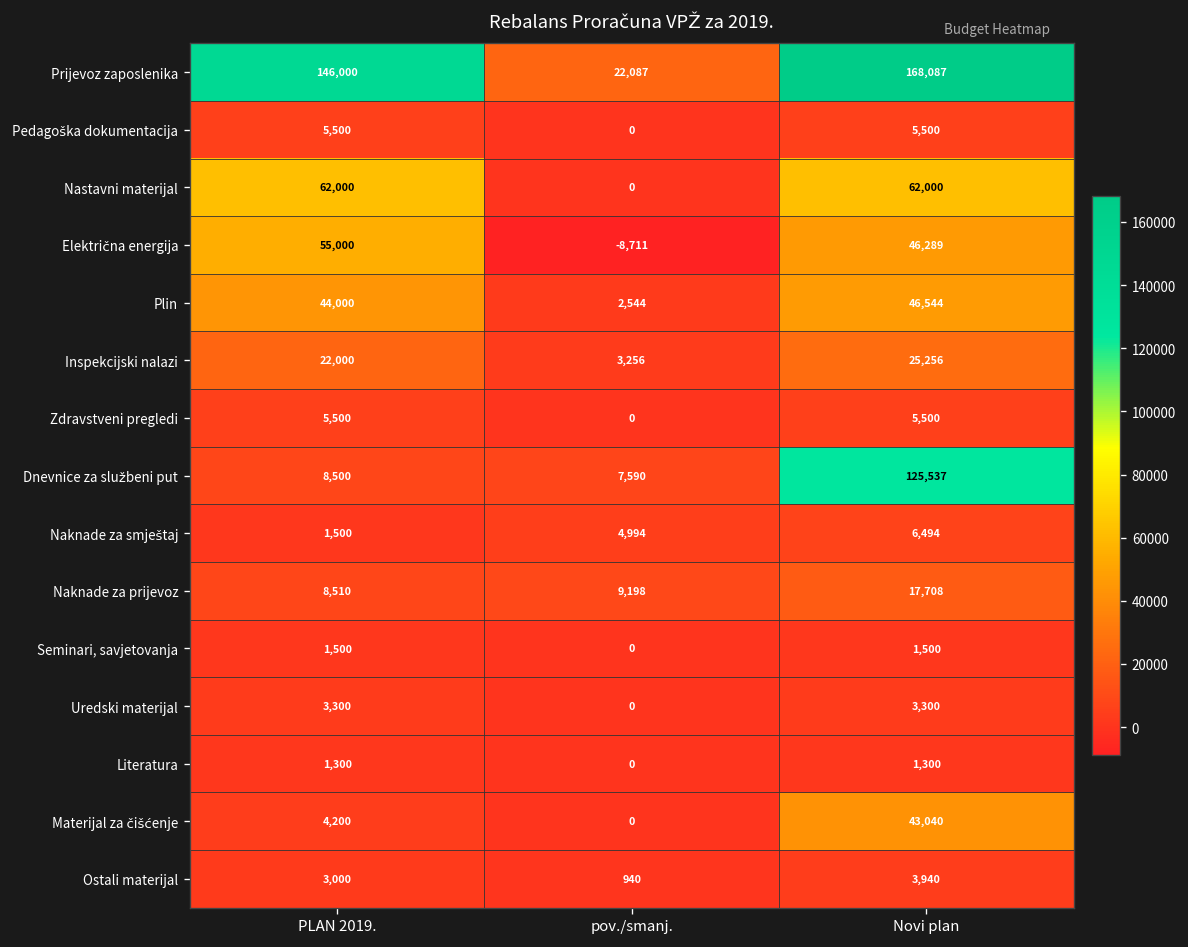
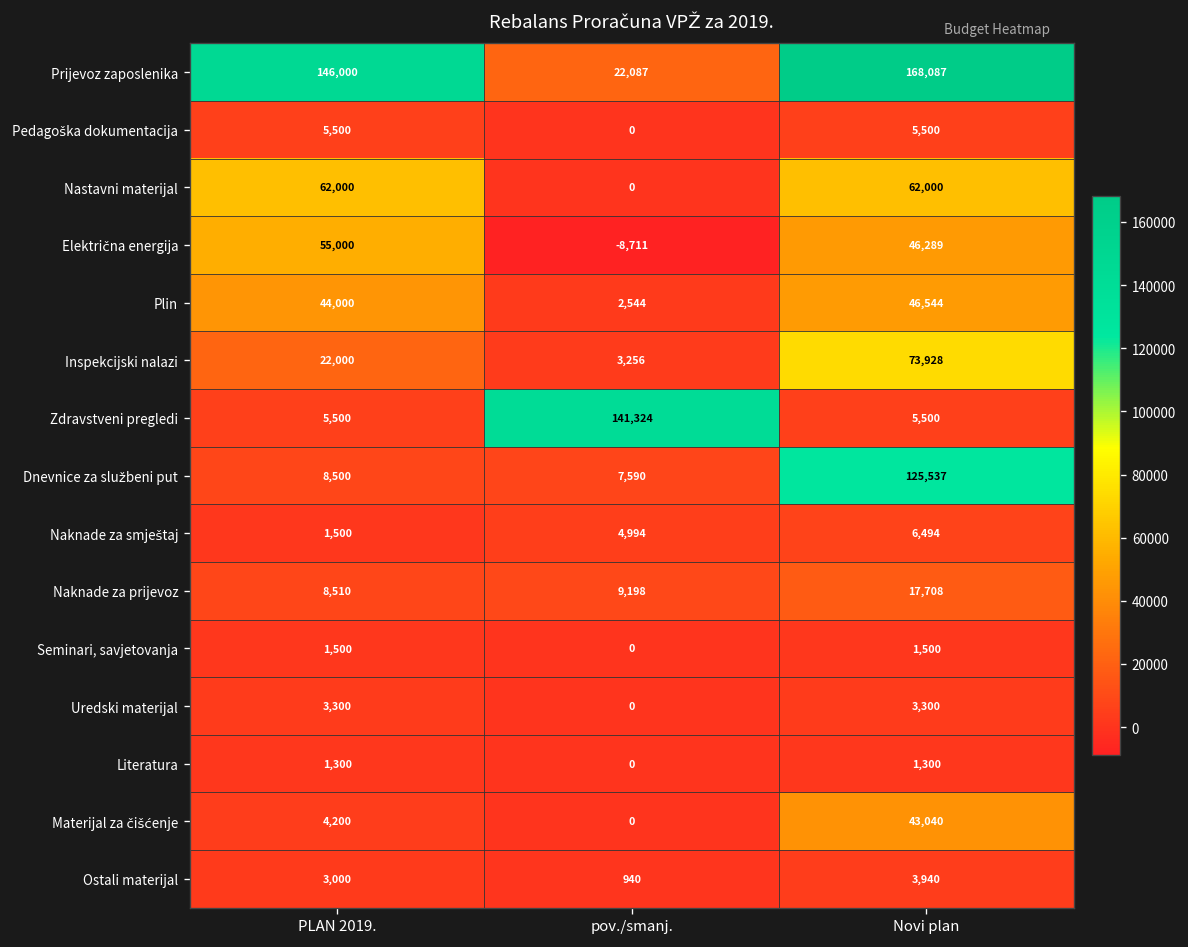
  {
    "Prijevoz zaposlenika": {
      "PLAN 2019.": "146,000",
      "pov./smanj.": "22,087",
      "Novi plan": "168,087"
    },
    "Pedagoška dokumentacija": {
      "PLAN 2019.": "5,500",
      "pov./smanj.": "0",
      "Novi plan": "5,500"
    },
    "Nastavni materijal": {
      "PLAN 2019.": "62,000",
      "pov./smanj.": "0",
      "Novi plan": "62,000"
    },
    "Električna energija": {
      "PLAN 2019.": "55,000",
      "pov./smanj.": "-8,711",
      "Novi plan": "46,289"
    },
    "Plin": {
      "PLAN 2019.": "44,000",
      "pov./smanj.": "2,544",
      "Novi plan": "46,544"
    },
    "Inspekcijski nalazi": {
      "PLAN 2019.": "22,000",
      "pov./smanj.": "3,256",
-     "Novi plan": "25,256"
+     "Novi plan": "73,928"
    },
    "Zdravstveni pregledi": {
      "PLAN 2019.": "5,500",
-     "pov./smanj.": "0",
+     "pov./smanj.": "141,324",
      "Novi plan": "5,500"
    },
    "Dnevnice za službeni put": {
      "PLAN 2019.": "8,500",
      "pov./smanj.": "7,590",
      "Novi plan": "125,537"
    },
    "Naknade za smještaj": {
      "PLAN 2019.": "1,500",
      "pov./smanj.": "4,994",
      "Novi plan": "6,494"
    },
    "Naknade za prijevoz": {
      "PLAN 2019.": "8,510",
      "pov./smanj.": "9,198",
      "Novi plan": "17,708"
    },
    "Seminari, savjetovanja": {
      "PLAN 2019.": "1,500",
      "pov./smanj.": "0",
      "Novi plan": "1,500"
    },
    "Uredski materijal": {
      "PLAN 2019.": "3,300",
      "pov./smanj.": "0",
      "Novi plan": "3,300"
    },
    "Literatura": {
      "PLAN 2019.": "1,300",
      "pov./smanj.": "0",
      "Novi plan": "1,300"
    },
    "Materijal za čišćenje": {
      "PLAN 2019.": "4,200",
      "pov./smanj.": "0",
      "Novi plan": "43,040"
    },
    "Ostali materijal": {
      "PLAN 2019.": "3,000",
      "pov./smanj.": "940",
      "Novi plan": "3,940"
    }
  }
